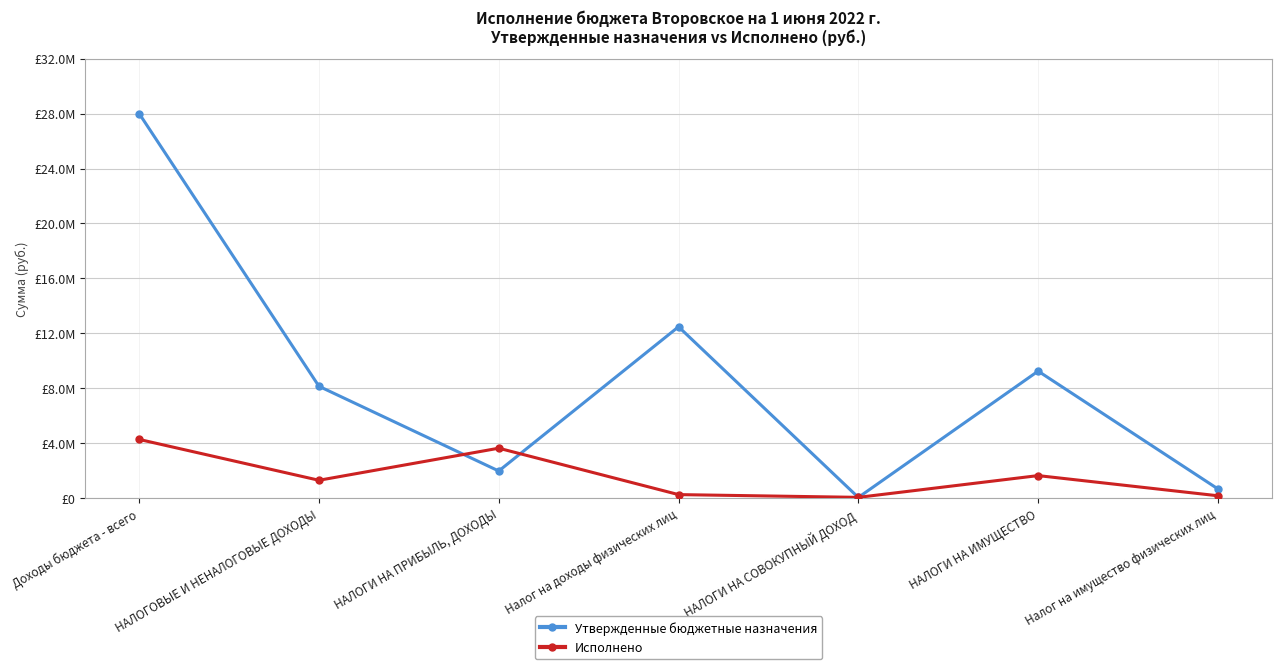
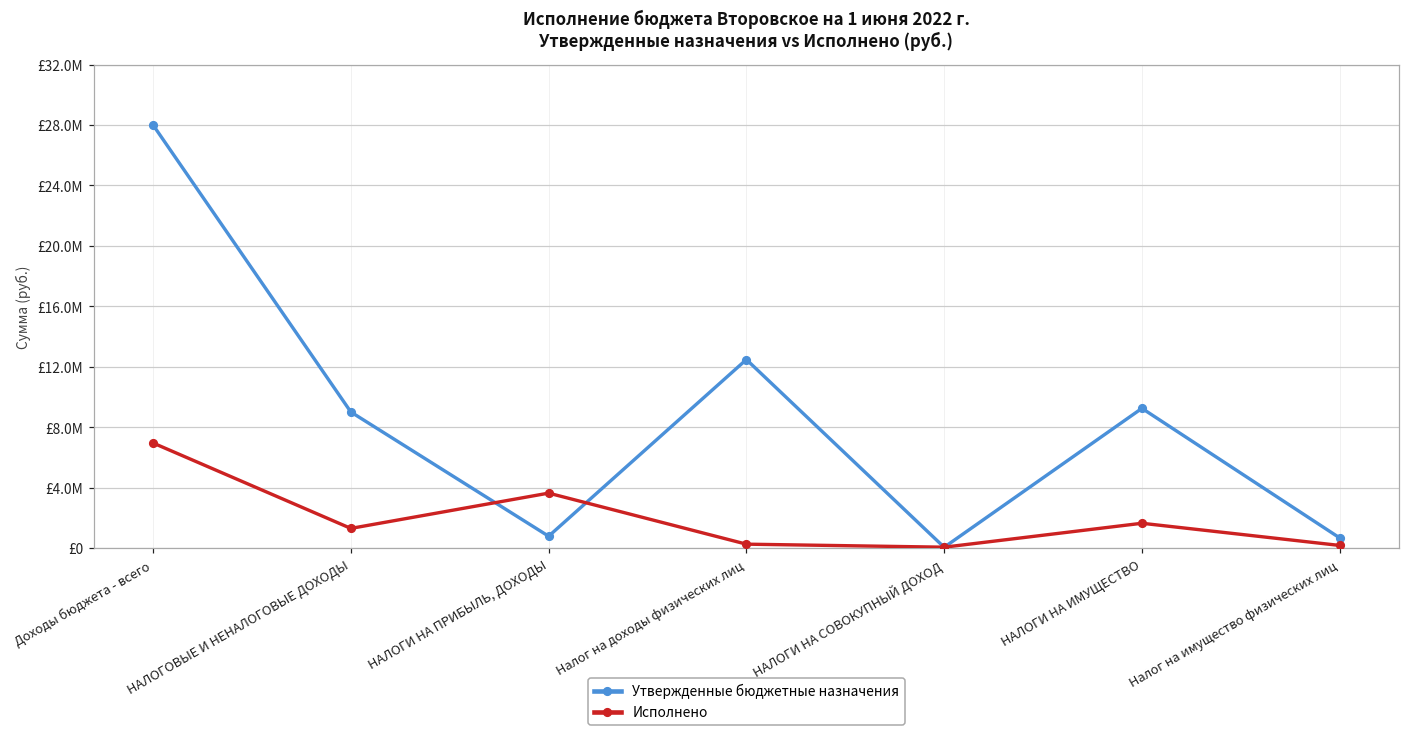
  {
    "Утвержденные бюджетные назначения": {
      "Доходы бюджета - всего": "£28000000",
-     "НАЛОГОВЫЕ И НЕНАЛОГОВЫЕ ДОХОДЫ": "£8100000",
-     "НАЛОГИ НА ПРИБЫЛЬ, ДОХОДЫ": "£2000000",
+     "НАЛОГОВЫЕ И НЕНАЛОГОВЫЕ ДОХОДЫ": "£9000000",
+     "НАЛОГИ НА ПРИБЫЛЬ, ДОХОДЫ": "£800000",
      "Налог на доходы физических лиц": "£12500000",
      "НАЛОГИ НА ИМУЩЕСТВО": "£9300000",
      "Налог на имущество физических лиц": "£700000"
    },
    "Исполнено": {
-     "Доходы бюджета - всего": "£4300000",
+     "Доходы бюджета - всего": "£7000000",
      "НАЛОГОВЫЕ И НЕНАЛОГОВЫЕ ДОХОДЫ": "£1300000",
      "НАЛОГИ НА ПРИБЫЛЬ, ДОХОДЫ": "£3600000",
      "Налог на доходы физических лиц": "£300000",
      "НАЛОГИ НА ИМУЩЕСТВО": "£1600000",
      "Налог на имущество физических лиц": "£200000"
    }
  }
